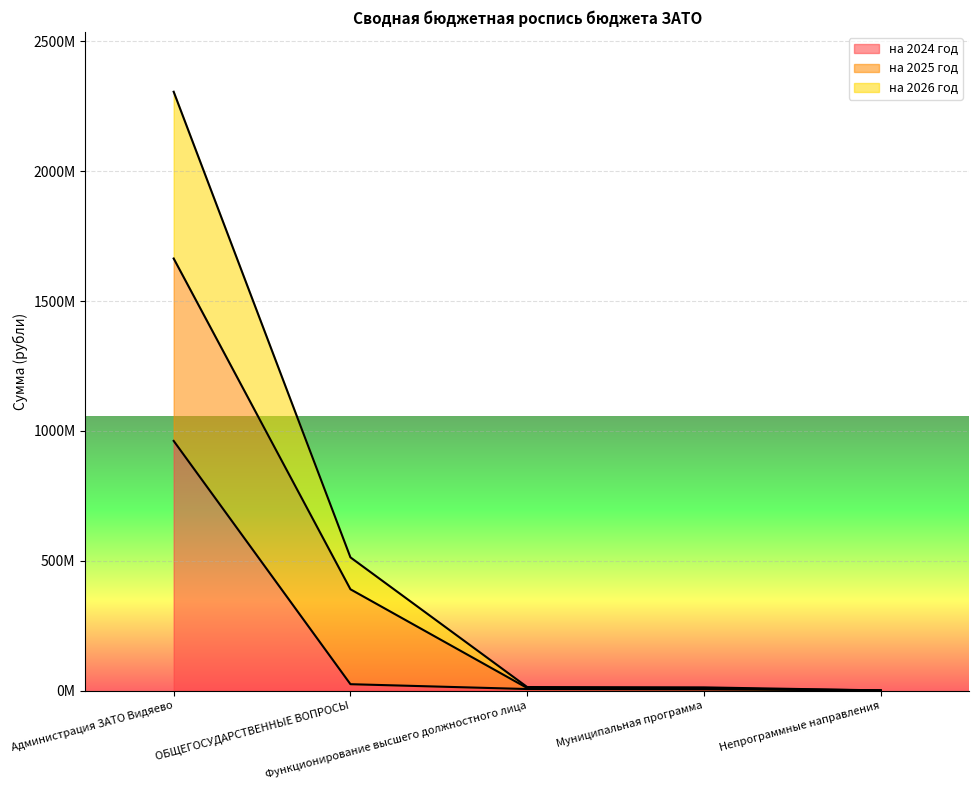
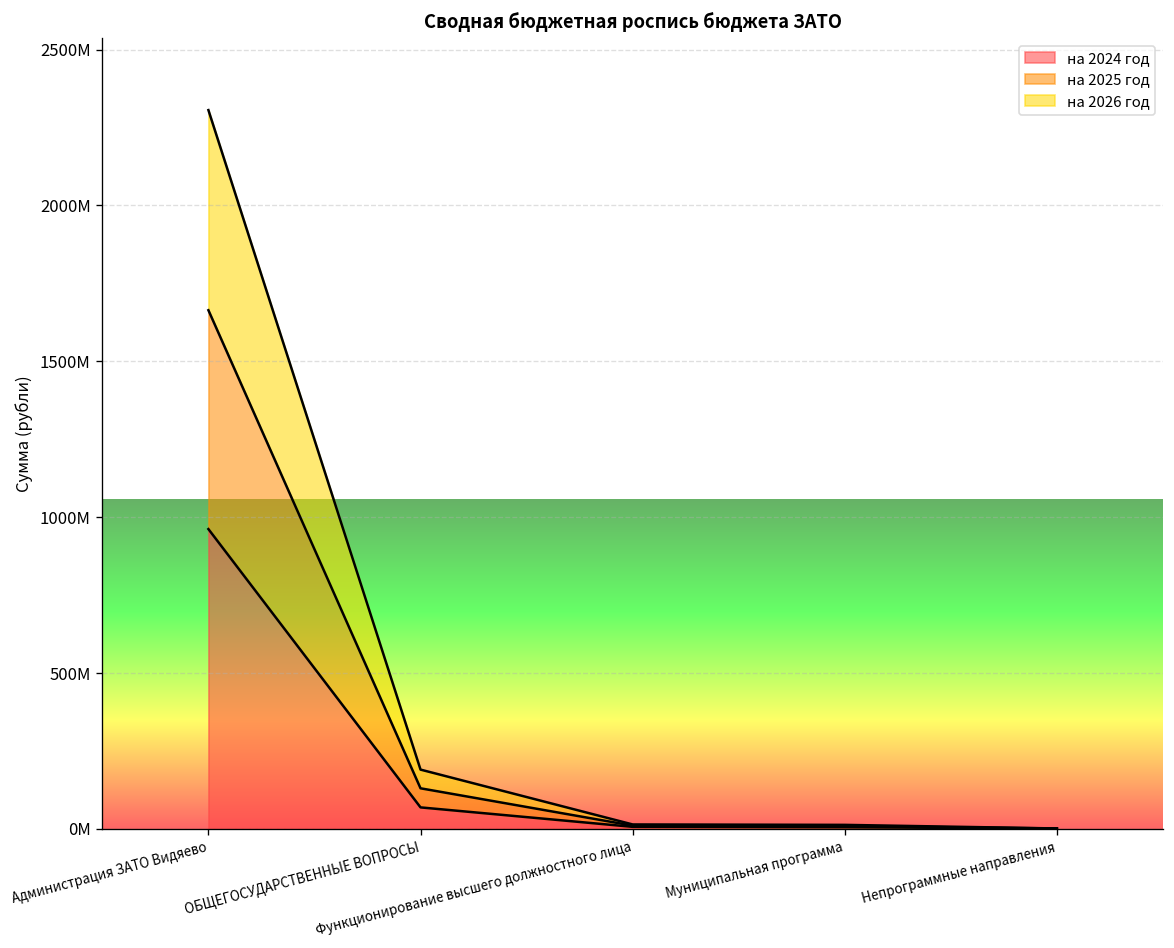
  {
    "на 2024 год": {
      "Администрация ЗАТО Видяево": 960000000,
-     "ОБЩЕГОСУДАРСТВЕННЫЕ ВОПРОСЫ": 30000000
+     "ОБЩЕГОСУДАРСТВЕННЫЕ ВОПРОСЫ": 70000000
    },
    "на 2025 год": {
      "Администрация ЗАТО Видяево": 700000000,
-     "ОБЩЕГОСУДАРСТВЕННЫЕ ВОПРОСЫ": 370000000
+     "ОБЩЕГОСУДАРСТВЕННЫЕ ВОПРОСЫ": 60000000
    },
    "на 2026 год": {
      "Администрация ЗАТО Видяево": 640000000,
-     "ОБЩЕГОСУДАРСТВЕННЫЕ ВОПРОСЫ": 120000000
+     "ОБЩЕГОСУДАРСТВЕННЫЕ ВОПРОСЫ": 60000000
    }
  }
